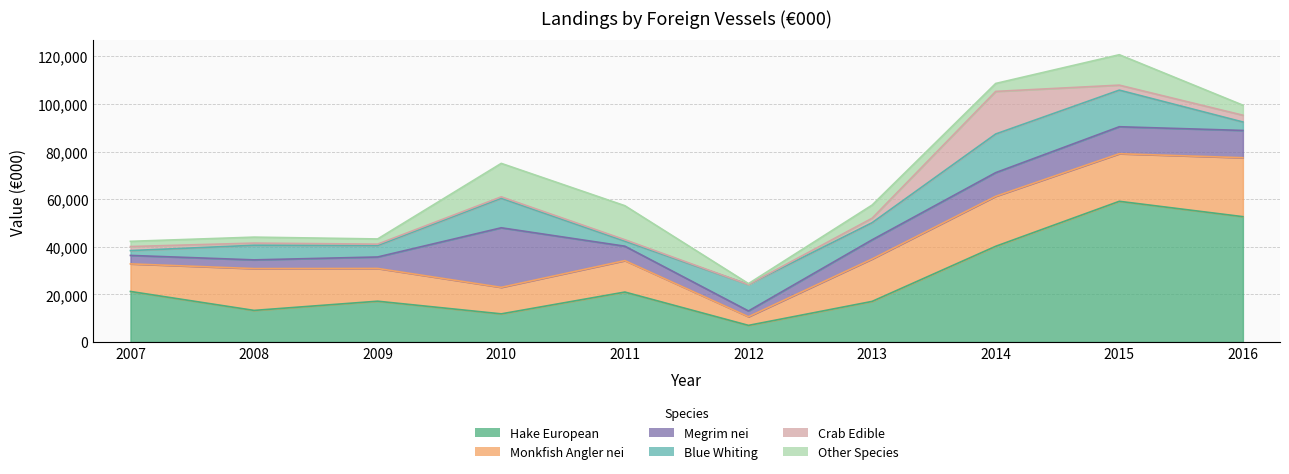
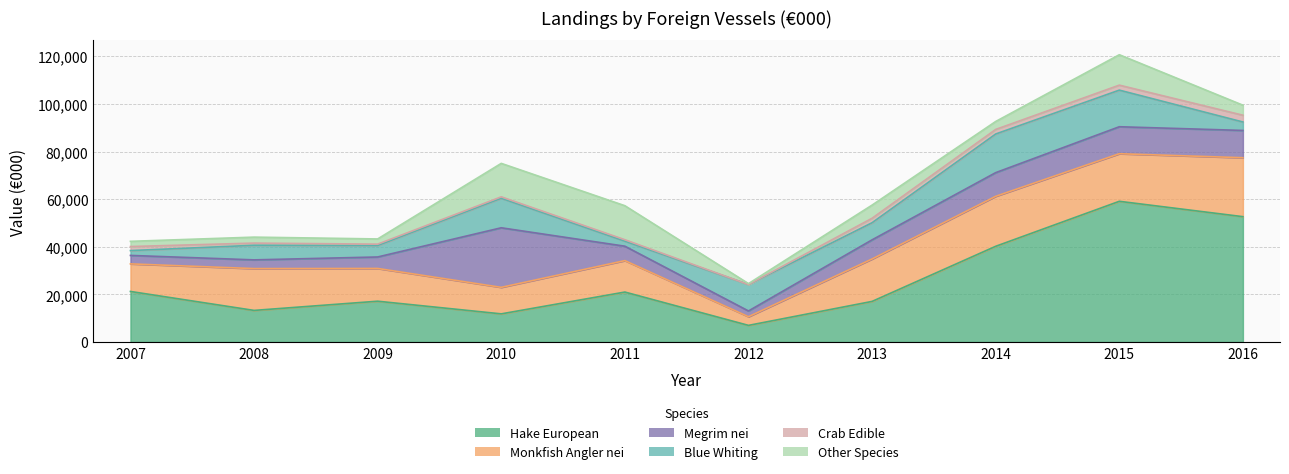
  {
    "Monkfish Angler nei": {
      "2007": "12,000",
      "2008": "18,000",
      "2009": "14,000",
      "2010": "11,000",
      "2011": "13,000",
      "2012": "4,000",
      "2013": "18,000",
      "2014": "21,000",
      "2015": "20,000",
      "2016": "25,000"
    },
    "Megrim nei": {
      "2007": "4,000",
      "2008": "4,000",
      "2009": "5,000",
      "2010": "25,000",
      "2011": "6,000",
      "2012": "2,000",
      "2013": "8,000",
      "2014": "10,000",
      "2015": "11,000",
      "2016": "11,000"
    },
    "Crab Edible": {
      "2007": "2,000",
      "2013": "2,000",
-     "2014": "18,000",
+     "2014": "2,000",
      "2015": "2,000",
      "2016": "3,000"
    },
    "Other Species": {
      "2007": "2,000",
      "2008": "3,000",
      "2009": "2,000",
      "2010": "14,000",
      "2011": "14,000",
      "2013": "6,000",
      "2014": "3,000",
      "2015": "13,000",
      "2016": "4,000"
    }
  }
